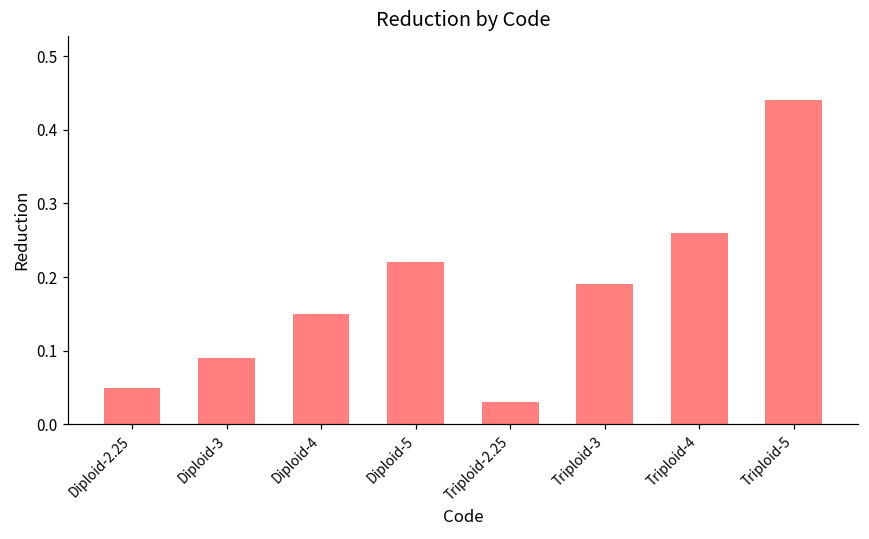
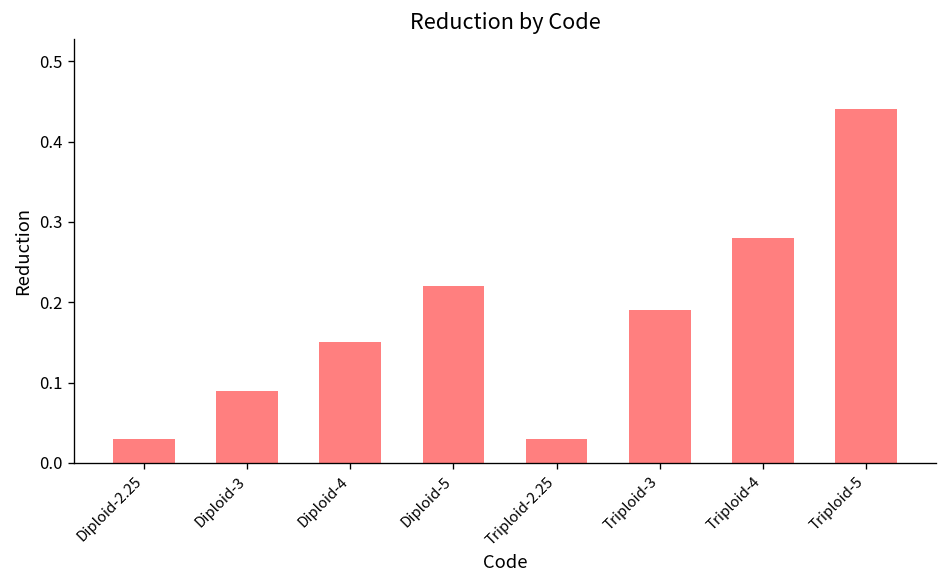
  {
-   "Diploid-2.25": 0.05,
+   "Diploid-2.25": 0.03,
    "Diploid-3": 0.09,
    "Diploid-4": 0.15,
    "Diploid-5": 0.22,
    "Triploid-2.25": 0.03,
    "Triploid-3": 0.19,
-   "Triploid-4": 0.26,
+   "Triploid-4": 0.28,
    "Triploid-5": 0.44
  }
